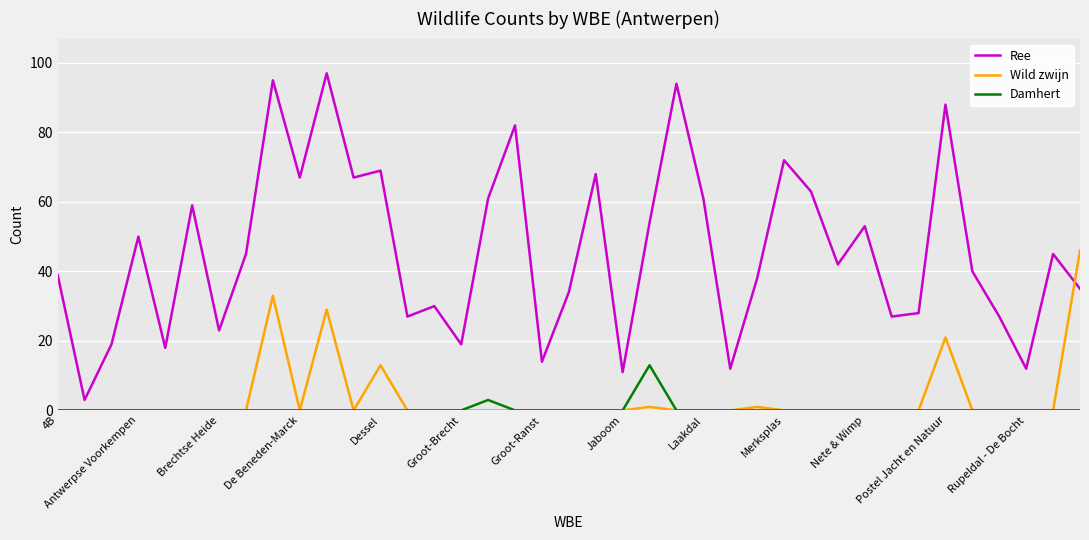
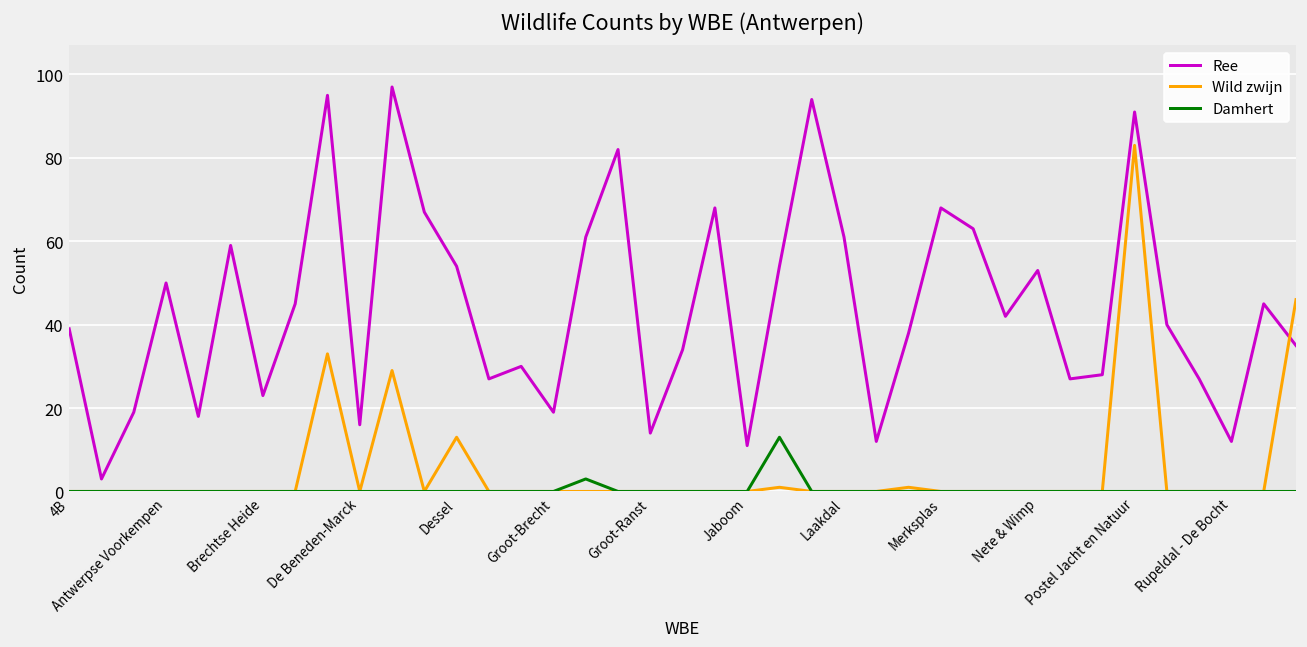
  {
    "Ree": {
      "4B": 39,
      "Antwerpse Voorkempen": 50,
      "Brechtse Heide": 23,
-     "De Beneden-Marck": 67,
-     "Dessel": 69,
+     "De Beneden-Marck": 16,
+     "Dessel": 54,
      "Groot-Brecht": 19,
      "Groot-Ranst": 14,
      "Jaboom": 11,
      "Laakdal": 61,
-     "Merksplas": 72,
+     "Merksplas": 68,
      "Nete & Wimp": 53,
-     "Postel Jacht en Natuur": 88,
+     "Postel Jacht en Natuur": 91,
      "Rupeldal - De Bocht": 12
    },
    "Wild zwijn": {
      "Dessel": 13,
-     "Postel Jacht en Natuur": 21
+     "Postel Jacht en Natuur": 83
    },
    "Damhert": {
      "Dessel": 0,
      "Postel Jacht en Natuur": 0
    }
  }
